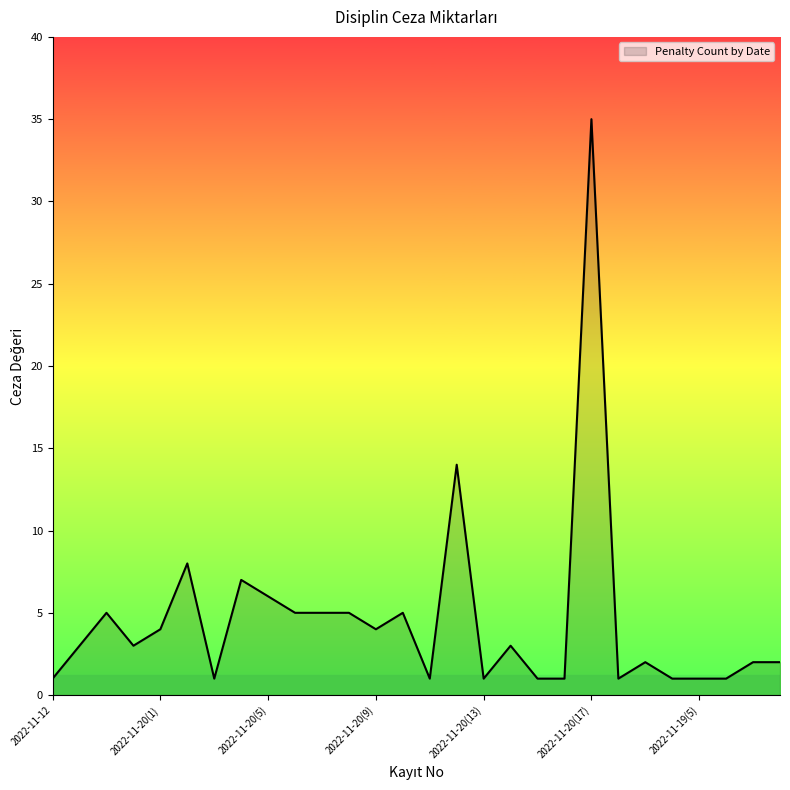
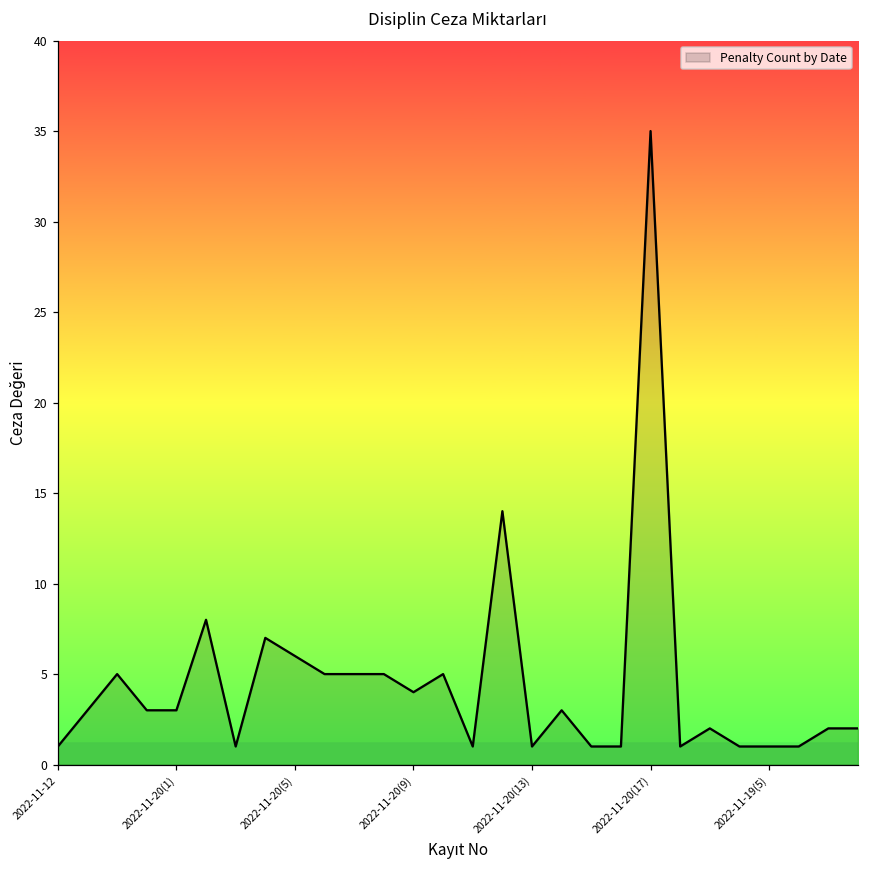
  {
-   "2022-11-20(1)": 4,
+   "2022-11-20(1)": 3,
    "2022-11-20(5)": 6,
    "2022-11-20(9)": 4,
    "2022-11-20(17)": 35
  }
